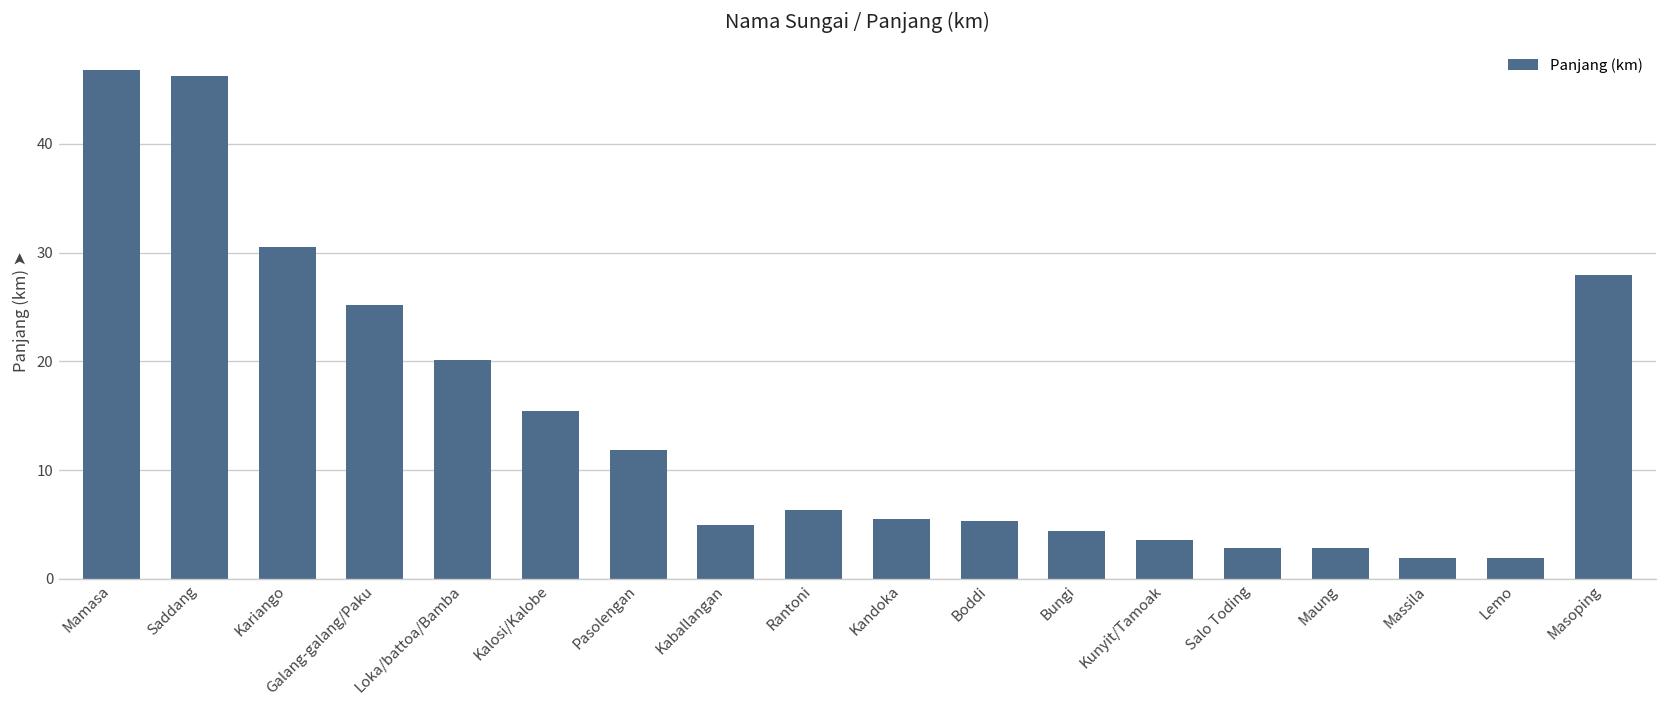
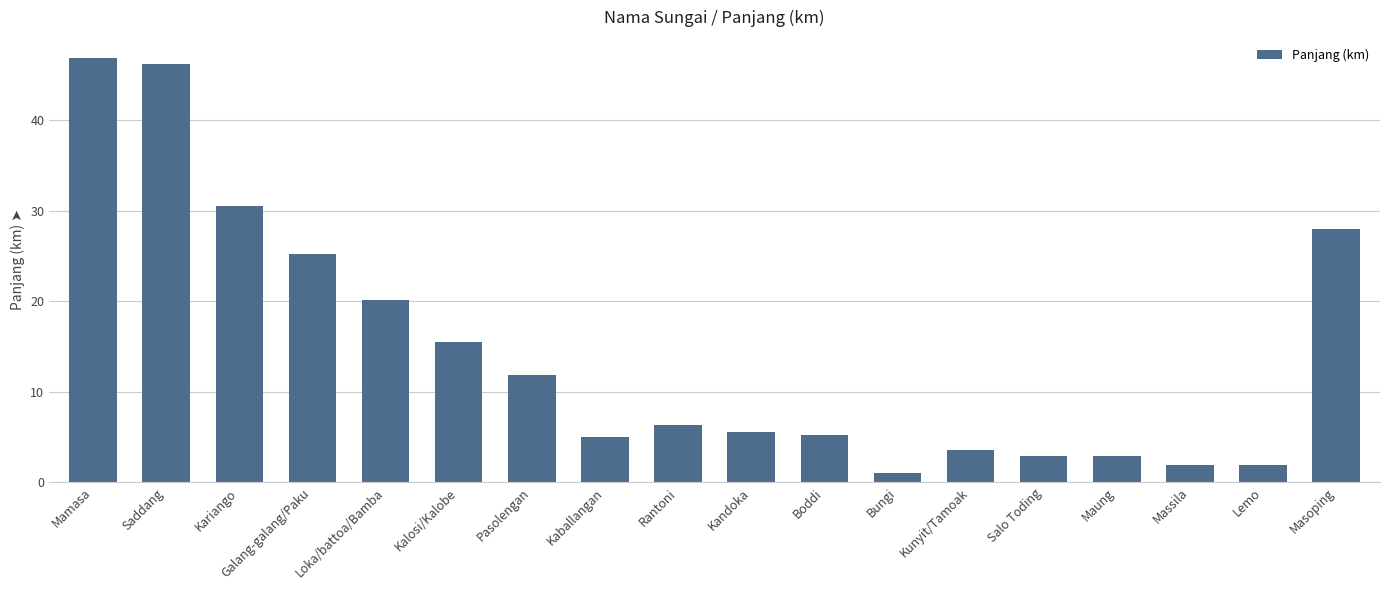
  {
    "Mamasa": 47,
    "Saddang": 46,
    "Kariango": 31,
    "Galang-galang/Paku": 25,
    "Loka/battoa/Bamba": 20,
    "Kalosi/Kalobe": 15,
    "Pasolengan": 12,
    "Kaballangan": 5,
    "Rantoni": 6,
    "Kandoka": 6,
    "Boddi": 5,
-   "Bungi": 4,
+   "Bungi": 1,
    "Kunyit/Tamoak": 4,
    "Salo Toding": 3,
    "Maung": 3,
    "Massila": 2,
    "Lemo": 2,
    "Masoping": 28
  }
